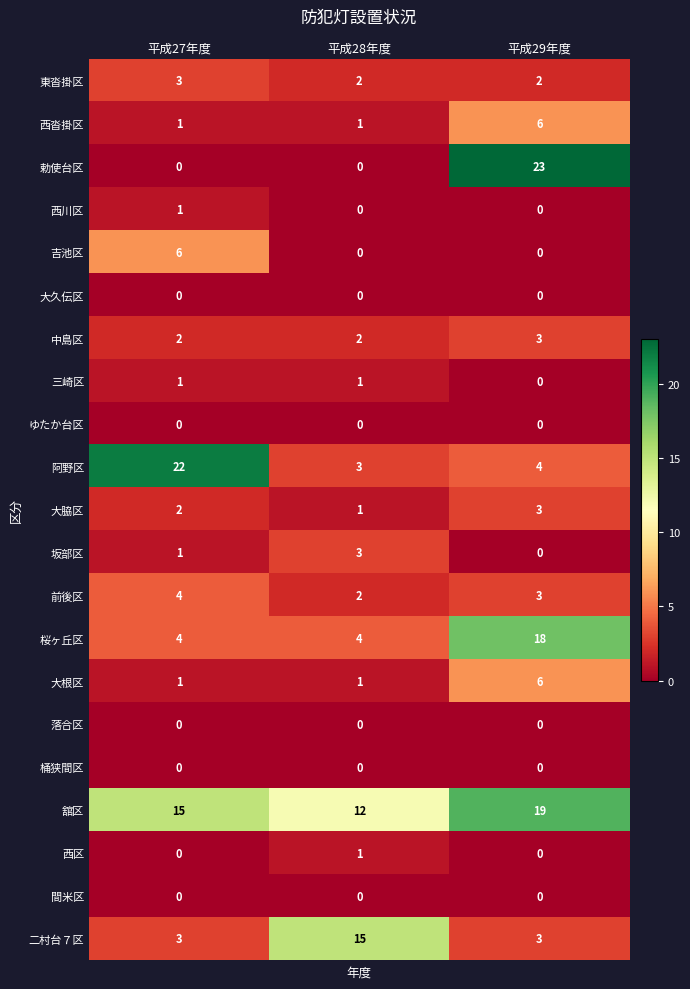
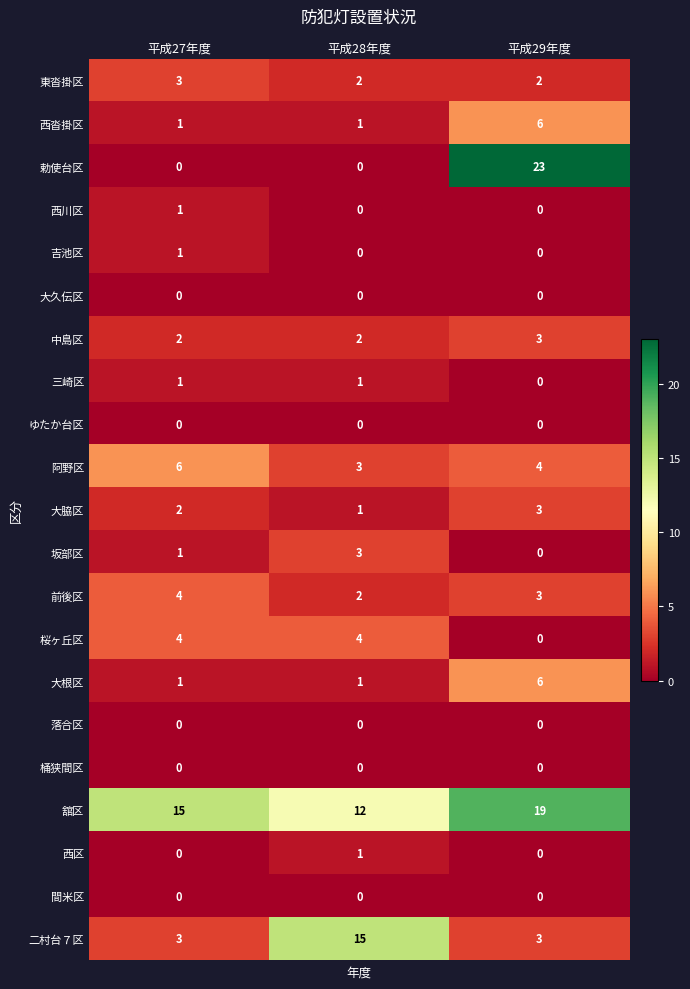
  {
    "東沓掛区": {
      "平成27年度": 3,
      "平成28年度": 2,
      "平成29年度": 2
    },
    "西沓掛区": {
      "平成27年度": 1,
      "平成28年度": 1,
      "平成29年度": 6
    },
    "勅使台区": {
      "平成27年度": 0,
      "平成28年度": 0,
      "平成29年度": 23
    },
    "西川区": {
      "平成27年度": 1,
      "平成28年度": 0,
      "平成29年度": 0
    },
    "吉池区": {
-     "平成27年度": 6,
+     "平成27年度": 1,
      "平成28年度": 0,
      "平成29年度": 0
    },
    "大久伝区": {
      "平成27年度": 0,
      "平成28年度": 0,
      "平成29年度": 0
    },
    "中島区": {
      "平成27年度": 2,
      "平成28年度": 2,
      "平成29年度": 3
    },
    "三崎区": {
      "平成27年度": 1,
      "平成28年度": 1,
      "平成29年度": 0
    },
    "ゆたか台区": {
      "平成27年度": 0,
      "平成28年度": 0,
      "平成29年度": 0
    },
    "阿野区": {
-     "平成27年度": 22,
+     "平成27年度": 6,
      "平成28年度": 3,
      "平成29年度": 4
    },
    "大脇区": {
      "平成27年度": 2,
      "平成28年度": 1,
      "平成29年度": 3
    },
    "坂部区": {
      "平成27年度": 1,
      "平成28年度": 3,
      "平成29年度": 0
    },
    "前後区": {
      "平成27年度": 4,
      "平成28年度": 2,
      "平成29年度": 3
    },
    "桜ヶ丘区": {
      "平成27年度": 4,
      "平成28年度": 4,
-     "平成29年度": 18
+     "平成29年度": 0
    },
    "大根区": {
      "平成27年度": 1,
      "平成28年度": 1,
      "平成29年度": 6
    },
    "落合区": {
      "平成27年度": 0,
      "平成28年度": 0,
      "平成29年度": 0
    },
    "桶狭間区": {
      "平成27年度": 0,
      "平成28年度": 0,
      "平成29年度": 0
    },
    "舘区": {
      "平成27年度": 15,
      "平成28年度": 12,
      "平成29年度": 19
    },
    "西区": {
      "平成27年度": 0,
      "平成28年度": 1,
      "平成29年度": 0
    },
    "間米区": {
      "平成27年度": 0,
      "平成28年度": 0,
      "平成29年度": 0
    },
    "二村台７区": {
      "平成27年度": 3,
      "平成28年度": 15,
      "平成29年度": 3
    }
  }
